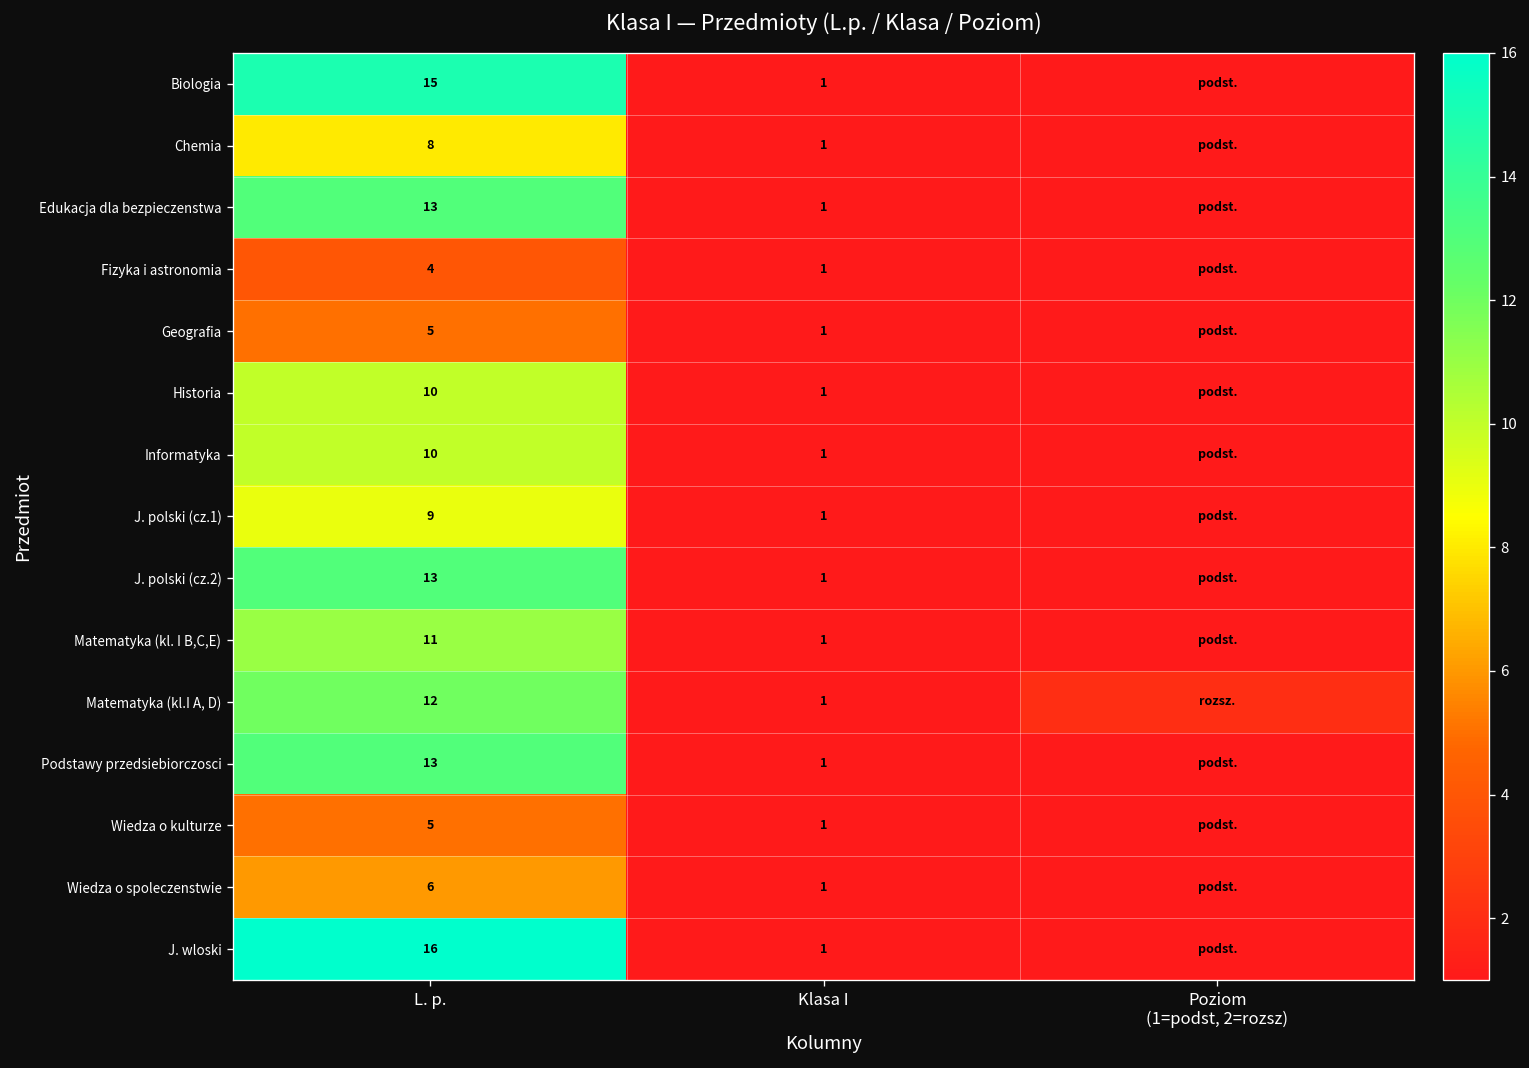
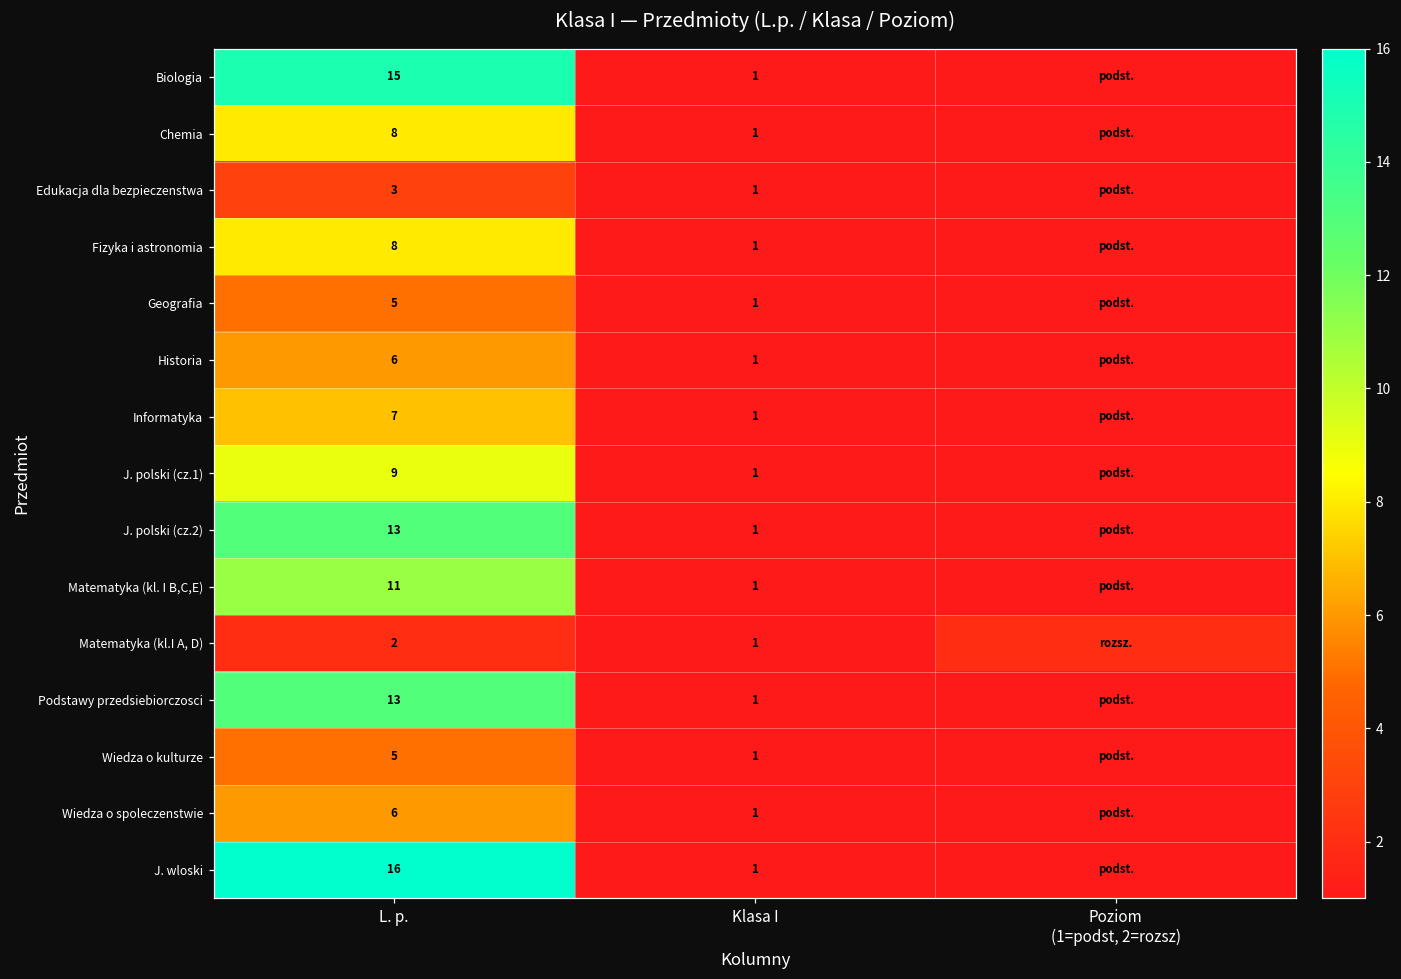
  {
    "Biologia": {
      "L. p.": 15,
      "Klasa I": 1
    },
    "Chemia": {
      "L. p.": 8,
      "Klasa I": 1
    },
    "Edukacja dla bezpieczenstwa": {
-     "L. p.": 13,
+     "L. p.": 3,
      "Klasa I": 1
    },
    "Fizyka i astronomia": {
-     "L. p.": 4,
+     "L. p.": 8,
      "Klasa I": 1
    },
    "Geografia": {
      "L. p.": 5,
      "Klasa I": 1
    },
    "Historia": {
-     "L. p.": 10,
+     "L. p.": 6,
      "Klasa I": 1
    },
    "Informatyka": {
-     "L. p.": 10,
+     "L. p.": 7,
      "Klasa I": 1
    },
    "J. polski (cz.1)": {
      "L. p.": 9,
      "Klasa I": 1
    },
    "J. polski (cz.2)": {
      "L. p.": 13,
      "Klasa I": 1
    },
    "Matematyka (kl. I B,C,E)": {
      "L. p.": 11,
      "Klasa I": 1
    },
    "Matematyka (kl.I A, D)": {
-     "L. p.": 12,
+     "L. p.": 2,
      "Klasa I": 1
    },
    "Podstawy przedsiebiorczosci": {
      "L. p.": 13,
      "Klasa I": 1
    },
    "Wiedza o kulturze": {
      "L. p.": 5,
      "Klasa I": 1
    },
    "Wiedza o spoleczenstwie": {
      "L. p.": 6,
      "Klasa I": 1
    },
    "J. wloski": {
      "L. p.": 16,
      "Klasa I": 1
    }
  }
